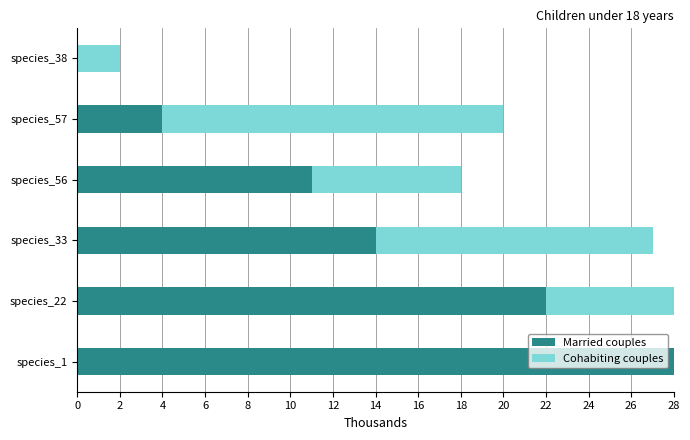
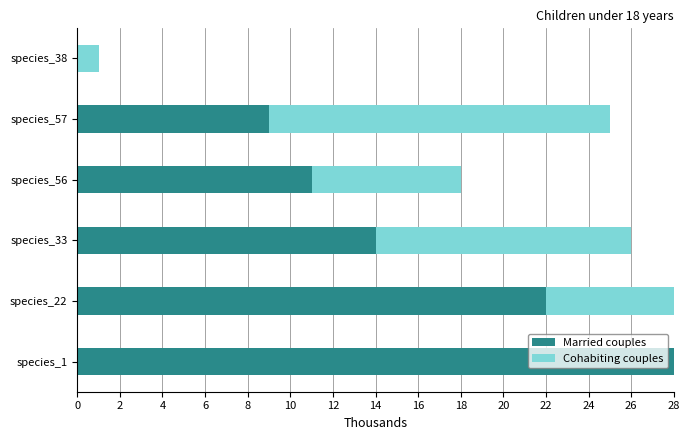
  {
    "Married couples": {
      "species_38": 0,
-     "species_57": 4,
+     "species_57": 9,
      "species_56": 11,
      "species_33": 14,
      "species_22": 22
    },
    "Cohabiting couples": {
-     "species_38": 2,
+     "species_38": 1,
      "species_57": 16,
      "species_56": 7,
-     "species_33": 13
+     "species_33": 12
    }
  }
